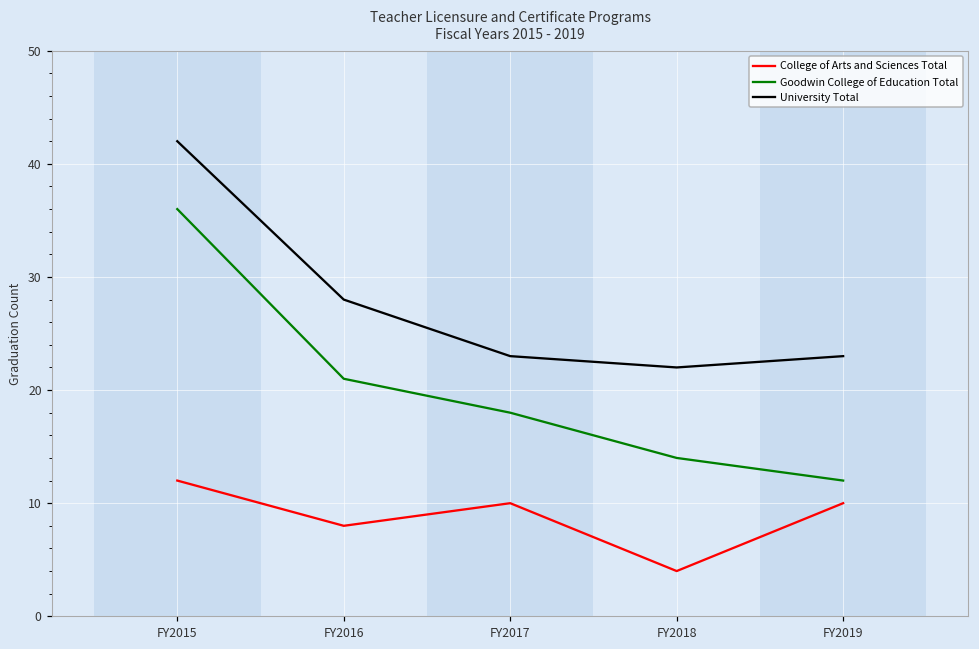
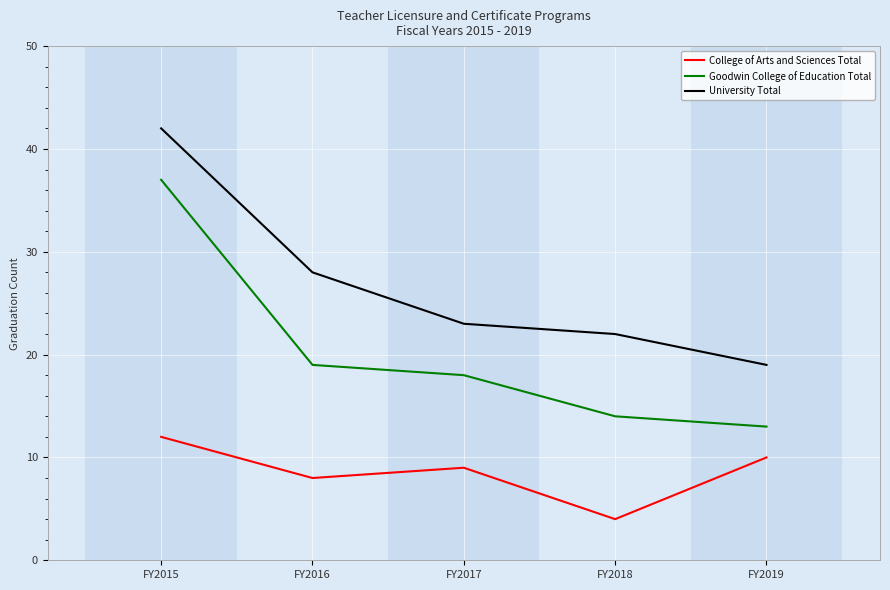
  {
    "College of Arts and Sciences Total": {
      "FY2015": 12,
      "FY2016": 8,
-     "FY2017": 10,
+     "FY2017": 9,
      "FY2018": 4,
      "FY2019": 10
    },
    "Goodwin College of Education Total": {
-     "FY2015": 36,
-     "FY2016": 21,
+     "FY2015": 37,
+     "FY2016": 19,
      "FY2017": 18,
      "FY2018": 14,
-     "FY2019": 12
+     "FY2019": 13
    },
    "University Total": {
      "FY2015": 42,
      "FY2016": 28,
      "FY2017": 23,
      "FY2018": 22,
-     "FY2019": 23
+     "FY2019": 19
    }
  }
